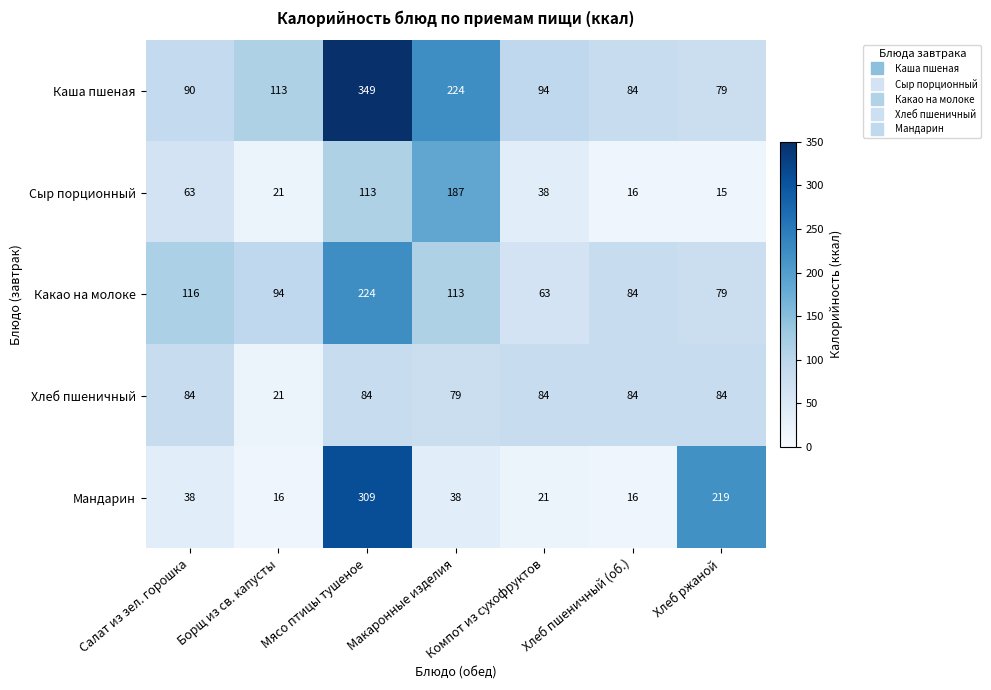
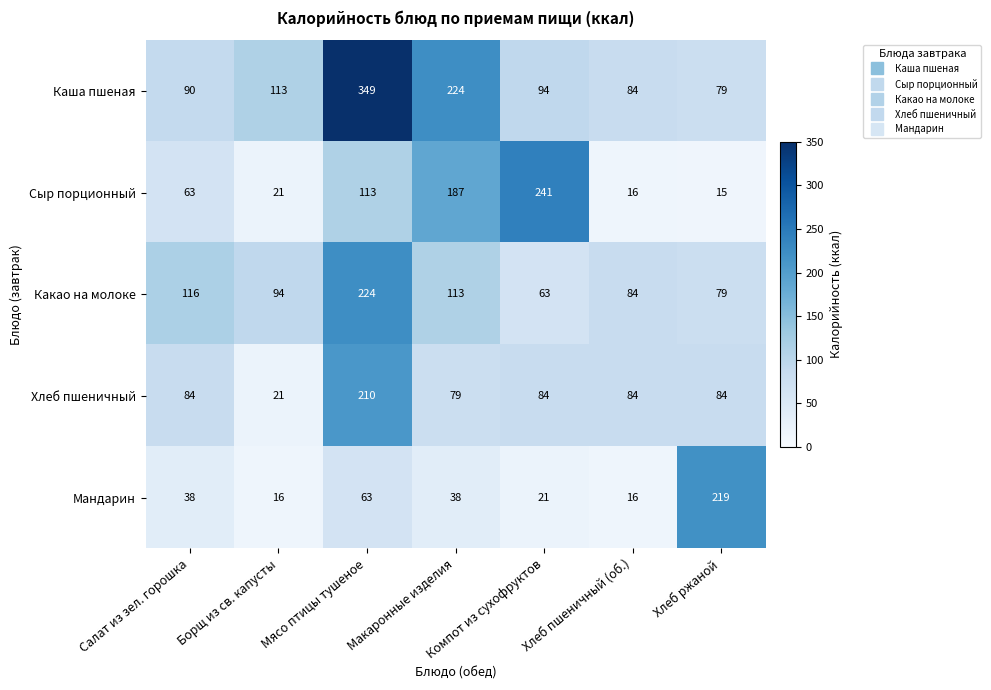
  {
    "Каша пшеная": {
      "Салат из зел. горошка": 90,
      "Борщ из св. капусты": 113,
      "Мясо птицы тушеное": 349,
      "Макаронные изделия": 224,
      "Компот из сухофруктов": 94,
      "Хлеб пшеничный (об.)": 84,
      "Хлеб ржаной": 79
    },
    "Сыр порционный": {
      "Салат из зел. горошка": 63,
      "Борщ из св. капусты": 21,
      "Мясо птицы тушеное": 113,
      "Макаронные изделия": 187,
-     "Компот из сухофруктов": 38,
+     "Компот из сухофруктов": 241,
      "Хлеб пшеничный (об.)": 16,
      "Хлеб ржаной": 15
    },
    "Какао на молоке": {
      "Салат из зел. горошка": 116,
      "Борщ из св. капусты": 94,
      "Мясо птицы тушеное": 224,
      "Макаронные изделия": 113,
      "Компот из сухофруктов": 63,
      "Хлеб пшеничный (об.)": 84,
      "Хлеб ржаной": 79
    },
    "Хлеб пшеничный": {
      "Салат из зел. горошка": 84,
      "Борщ из св. капусты": 21,
-     "Мясо птицы тушеное": 84,
+     "Мясо птицы тушеное": 210,
      "Макаронные изделия": 79,
      "Компот из сухофруктов": 84,
      "Хлеб пшеничный (об.)": 84,
      "Хлеб ржаной": 84
    },
    "Мандарин": {
      "Салат из зел. горошка": 38,
      "Борщ из св. капусты": 16,
-     "Мясо птицы тушеное": 309,
+     "Мясо птицы тушеное": 63,
      "Макаронные изделия": 38,
      "Компот из сухофруктов": 21,
      "Хлеб пшеничный (об.)": 16,
      "Хлеб ржаной": 219
    }
  }
